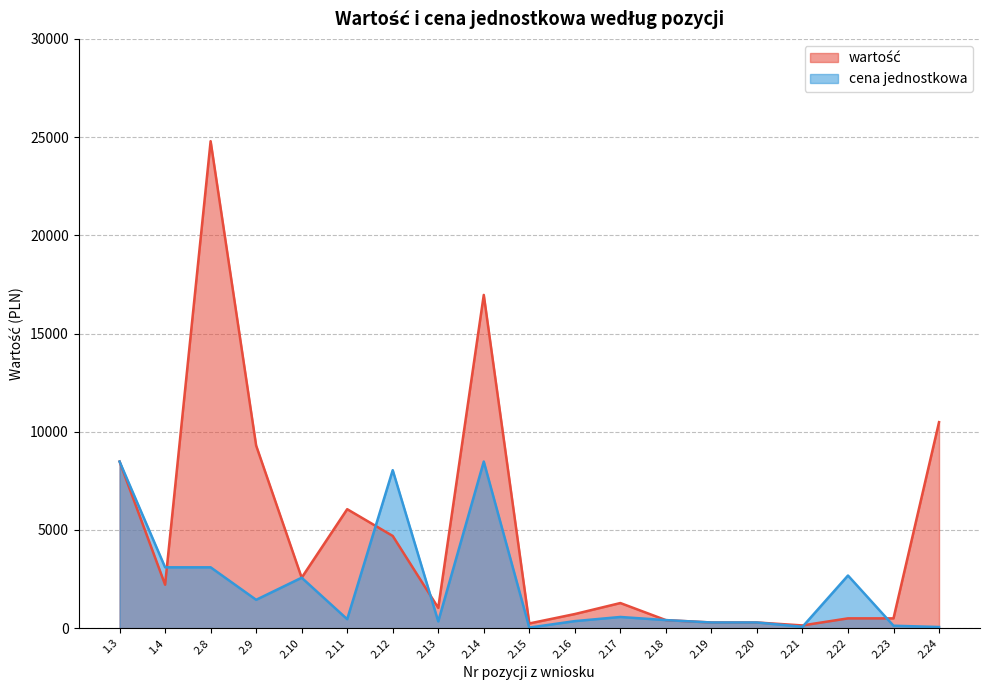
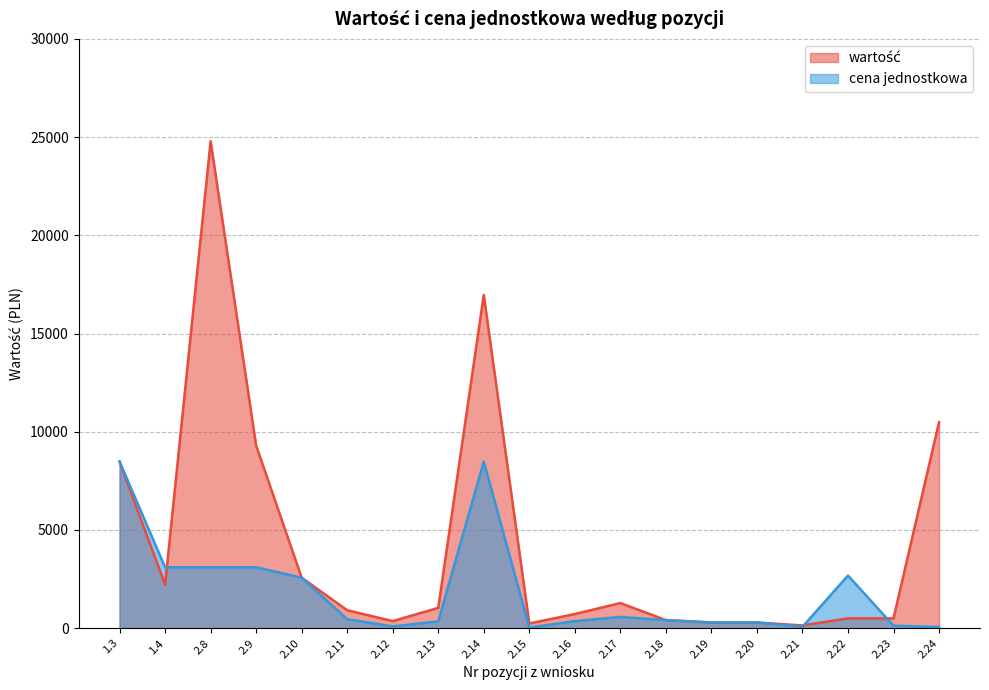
  {
    "wartość": {
      "1.4": 2200,
      "2.8": 24800,
      "2.9": 9300,
-     "2.11": 6100,
-     "2.12": 4700,
+     "2.11": 900,
+     "2.12": 400,
      "2.13": 1000,
      "2.14": 17000,
      "2.15": 200,
      "2.16": 700,
      "2.17": 1300,
      "2.22": 500,
      "2.23": 500,
      "2.24": 10500
    },
    "cena jednostkowa": {
      "1.4": 3100,
      "2.8": 3100,
-     "2.9": 1400,
+     "2.9": 3100,
      "2.11": 500,
-     "2.12": 8000,
+     "2.12": 100,
      "2.13": 300,
      "2.14": 8500,
      "2.15": 0,
      "2.16": 400,
      "2.17": 600,
      "2.22": 2700,
      "2.23": 100,
      "2.24": 100
    }
  }
